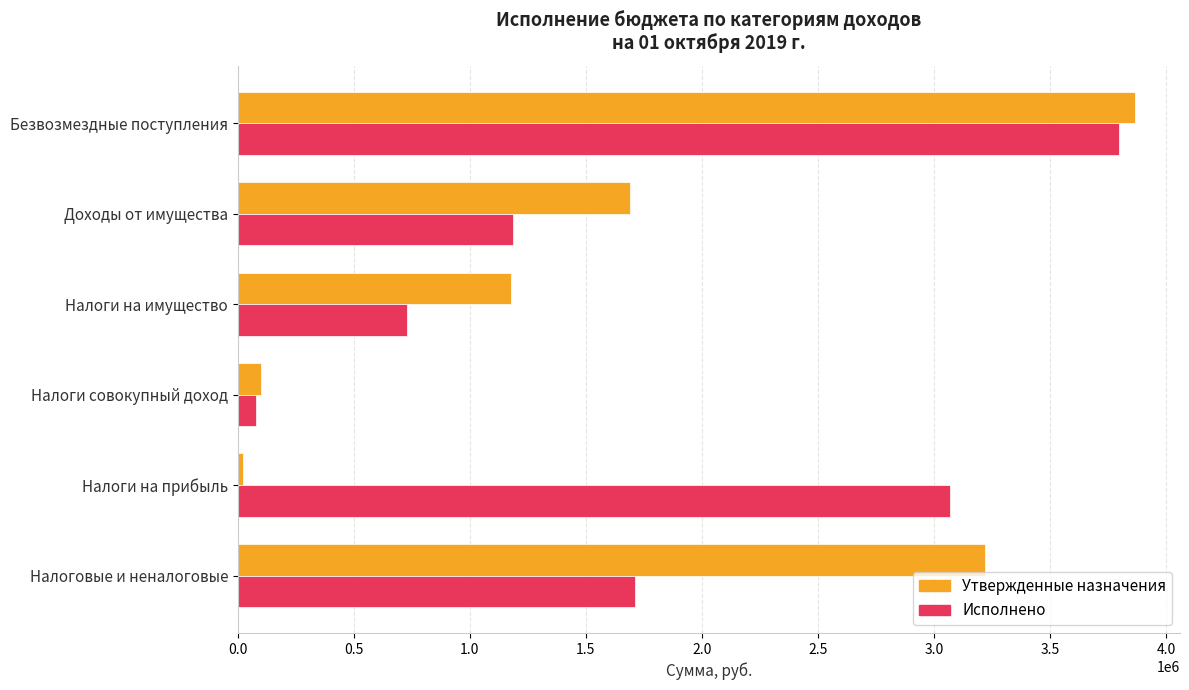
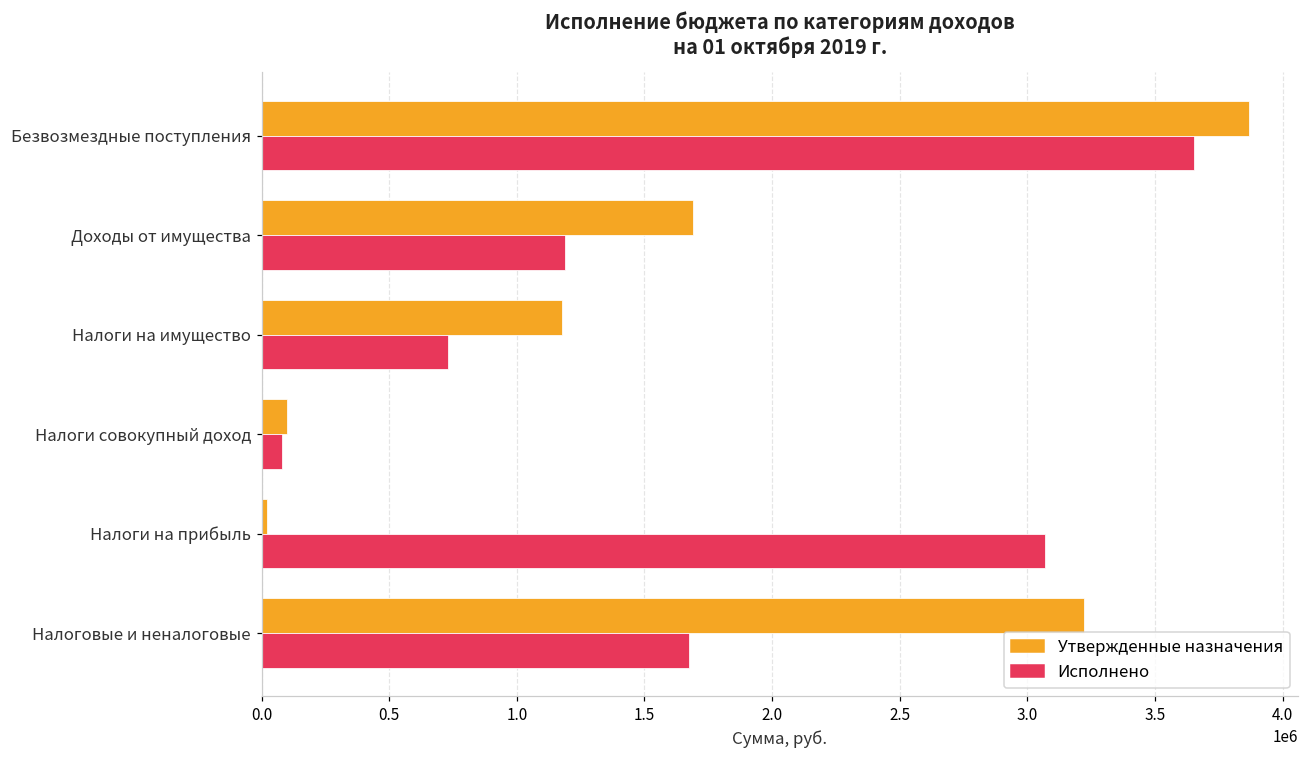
  {
    "Утвержденные назначения": {
      "Безвозмездные поступления": 3870000,
      "Доходы от имущества": 1690000,
      "Налоги на имущество": 1180000,
      "Налоги совокупный доход": 100000,
      "Налоги на прибыль": 20000,
      "Налоговые и неналоговые": 3220000
    },
    "Исполнено": {
-     "Безвозмездные поступления": 3800000,
+     "Безвозмездные поступления": 3650000,
      "Доходы от имущества": 1190000,
      "Налоги на имущество": 730000,
      "Налоги совокупный доход": 80000,
      "Налоги на прибыль": 3070000,
-     "Налоговые и неналоговые": 1710000
+     "Налоговые и неналоговые": 1670000
    }
  }
